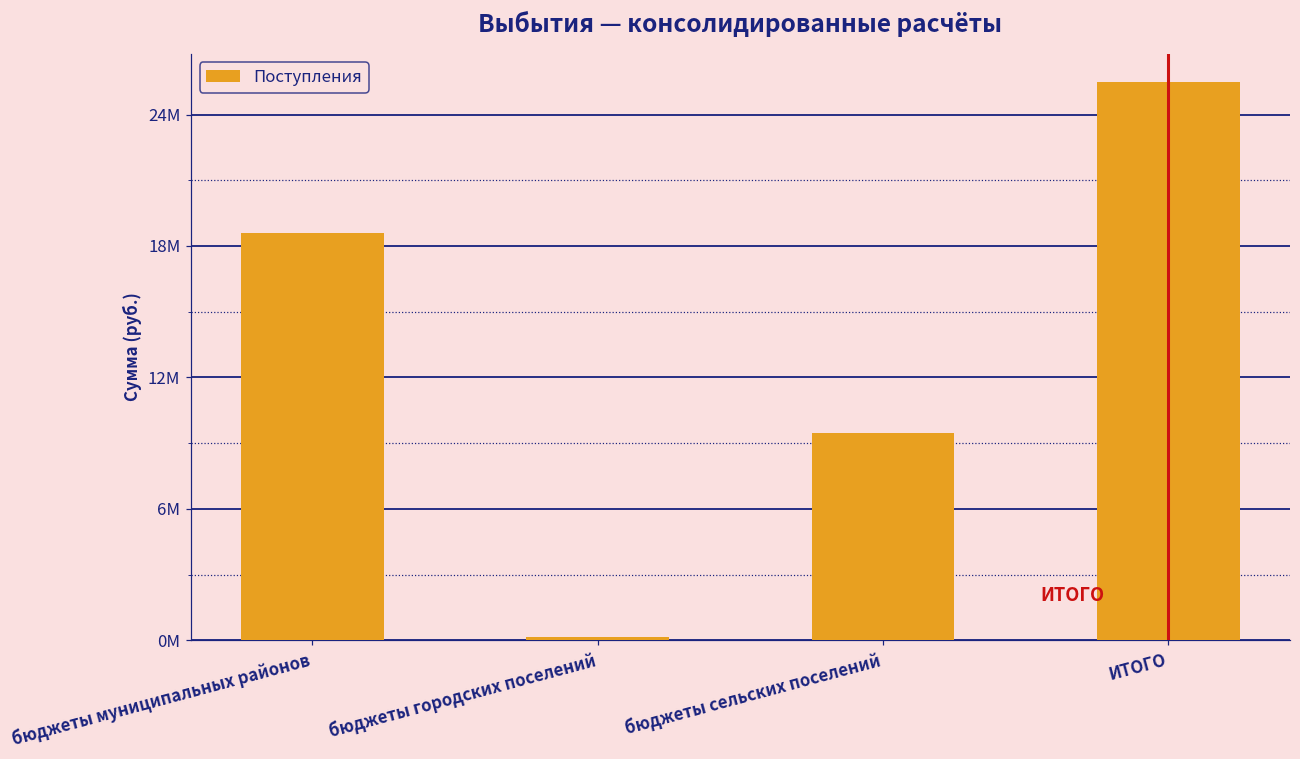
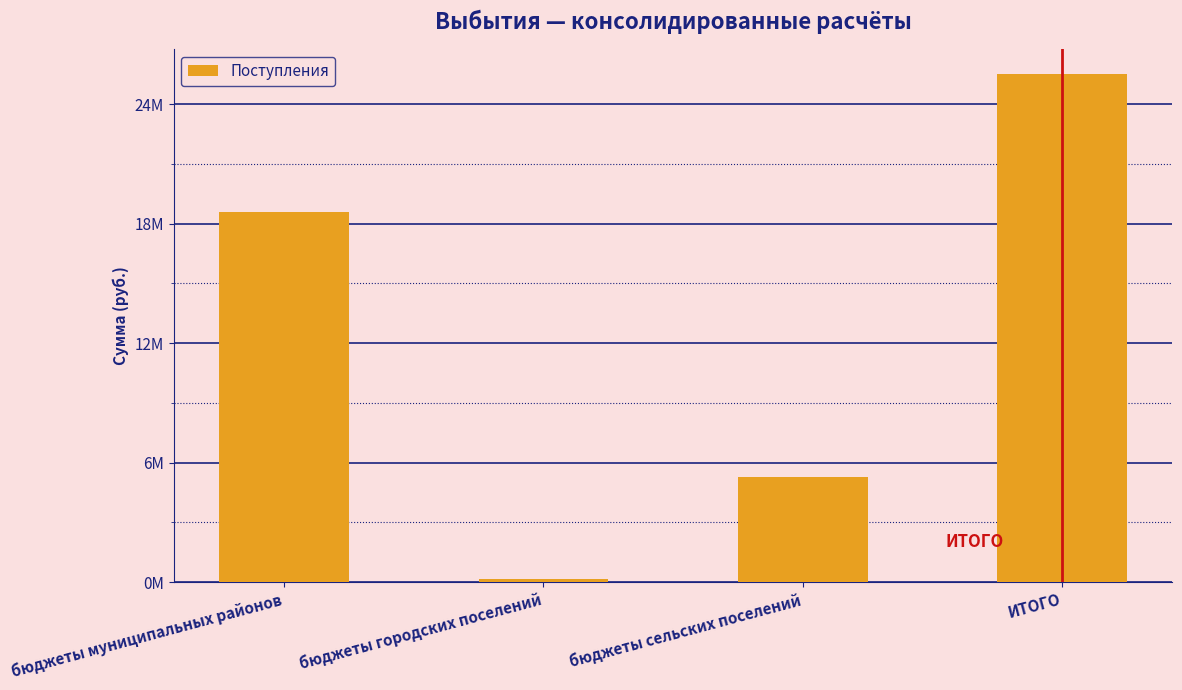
  {
    "бюджеты муниципальных районов": 18600000,
    "бюджеты городских поселений": 200000,
-   "бюджеты сельских поселений": 9500000,
+   "бюджеты сельских поселений": 5300000,
    "ИТОГО": 25500000
  }
